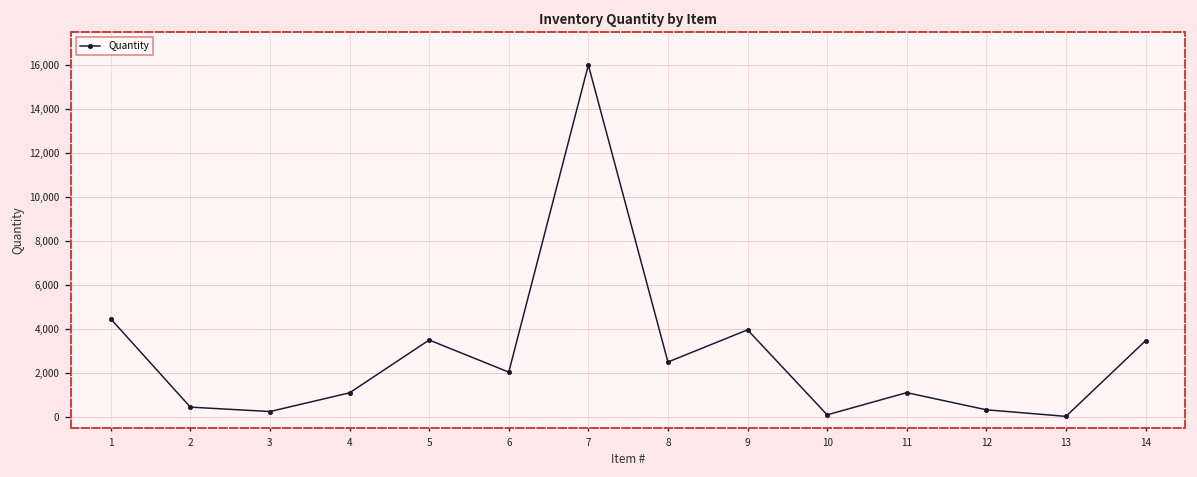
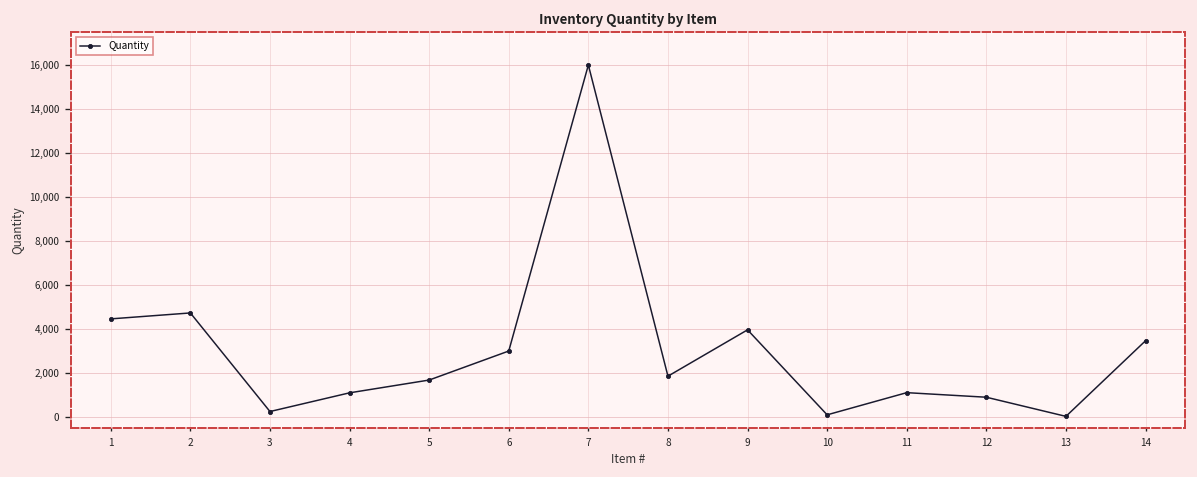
  {
    "1": "4,500",
-   "2": "500",
+   "2": "4,700",
    "3": "300",
    "4": "1,100",
-   "5": "3,500",
-   "6": "2,000",
+   "5": "1,700",
+   "6": "3,000",
    "7": "16,000",
-   "8": "2,500",
+   "8": "1,900",
    "9": "4,000",
    "10": "100",
    "11": "1,100",
-   "12": "300",
+   "12": "900",
    "13": "0",
    "14": "3,500"
  }
